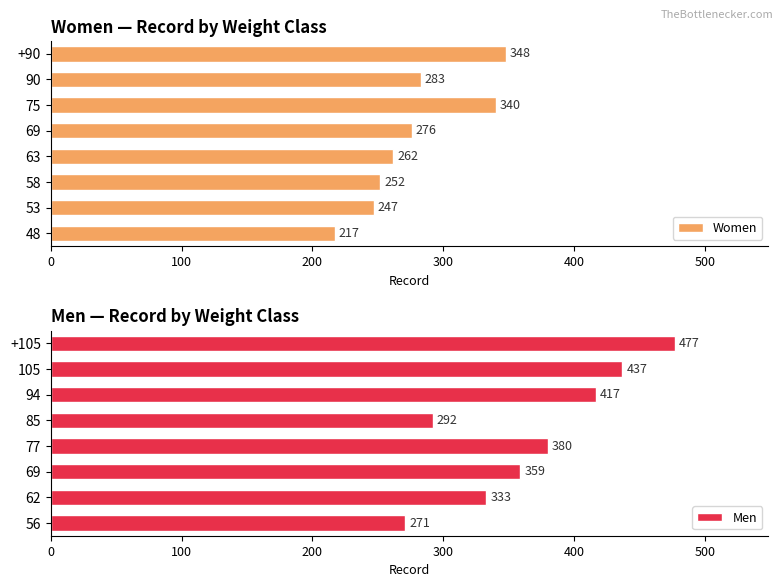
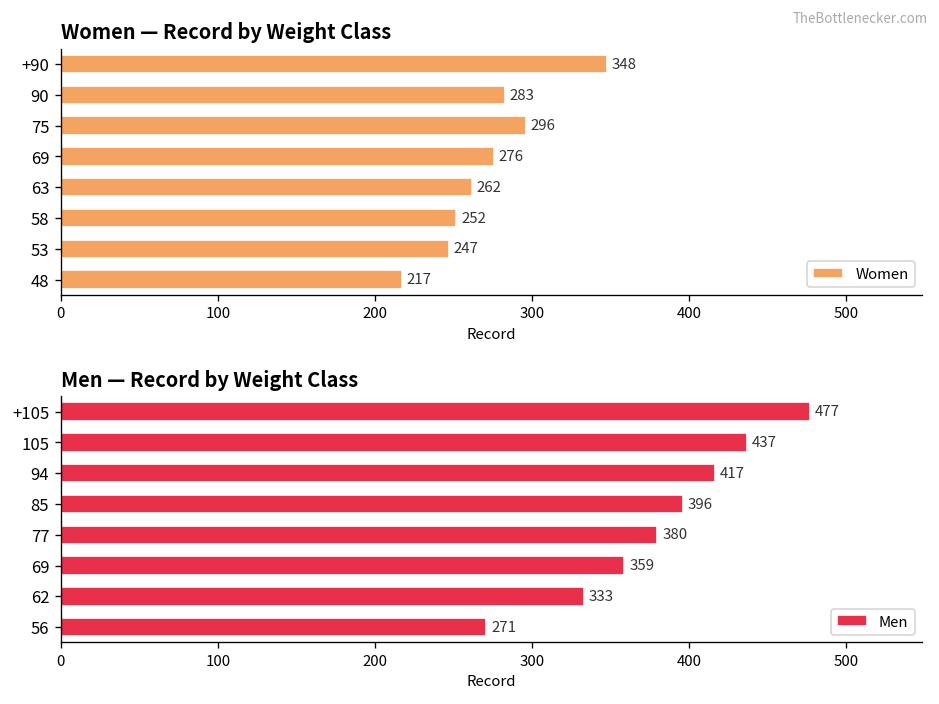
  {
    "Women — Record by Weight Class": {
      "+90": 348,
      "90": 283,
-     "75": 340,
+     "75": 296,
      "69": 276,
      "63": 262,
      "58": 252,
      "53": 247,
      "48": 217
    },
    "Men — Record by Weight Class": {
      "+105": 477,
      "105": 437,
      "94": 417,
-     "85": 292,
+     "85": 396,
      "77": 380,
      "69": 359,
      "62": 333,
      "56": 271
    }
  }
